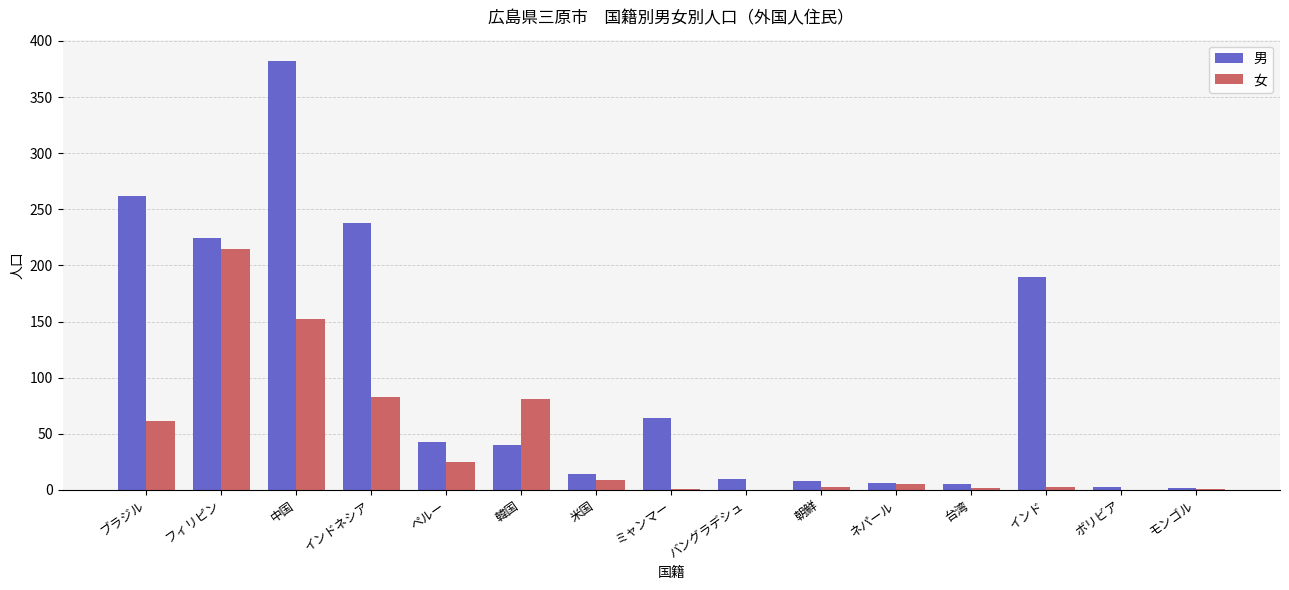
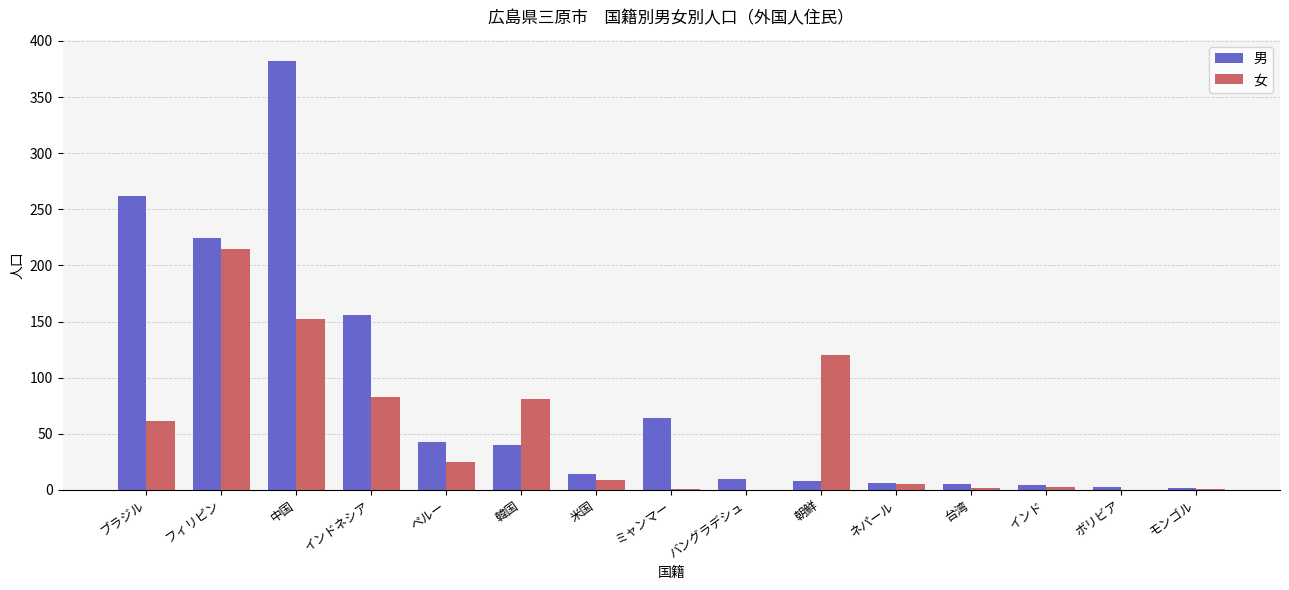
  {
    "男": {
      "ブラジル": 262,
      "フィリピン": 224,
      "中国": 382,
-     "インドネシア": 238,
+     "インドネシア": 156,
      "ペルー": 43,
      "韓国": 40,
      "米国": 14,
      "ミャンマー": 64,
      "バングラデシュ": 10,
      "朝鮮": 8,
      "ネパール": 6,
      "台湾": 5,
-     "インド": 190,
+     "インド": 4,
      "ボリビア": 3
    },
    "女": {
      "ブラジル": 61,
      "フィリピン": 215,
      "中国": 152,
      "インドネシア": 83,
      "ペルー": 25,
      "韓国": 81,
      "米国": 9,
      "バングラデシュ": 0,
-     "朝鮮": 3,
+     "朝鮮": 120,
      "ネパール": 5,
      "インド": 3,
      "ボリビア": 0
    }
  }
